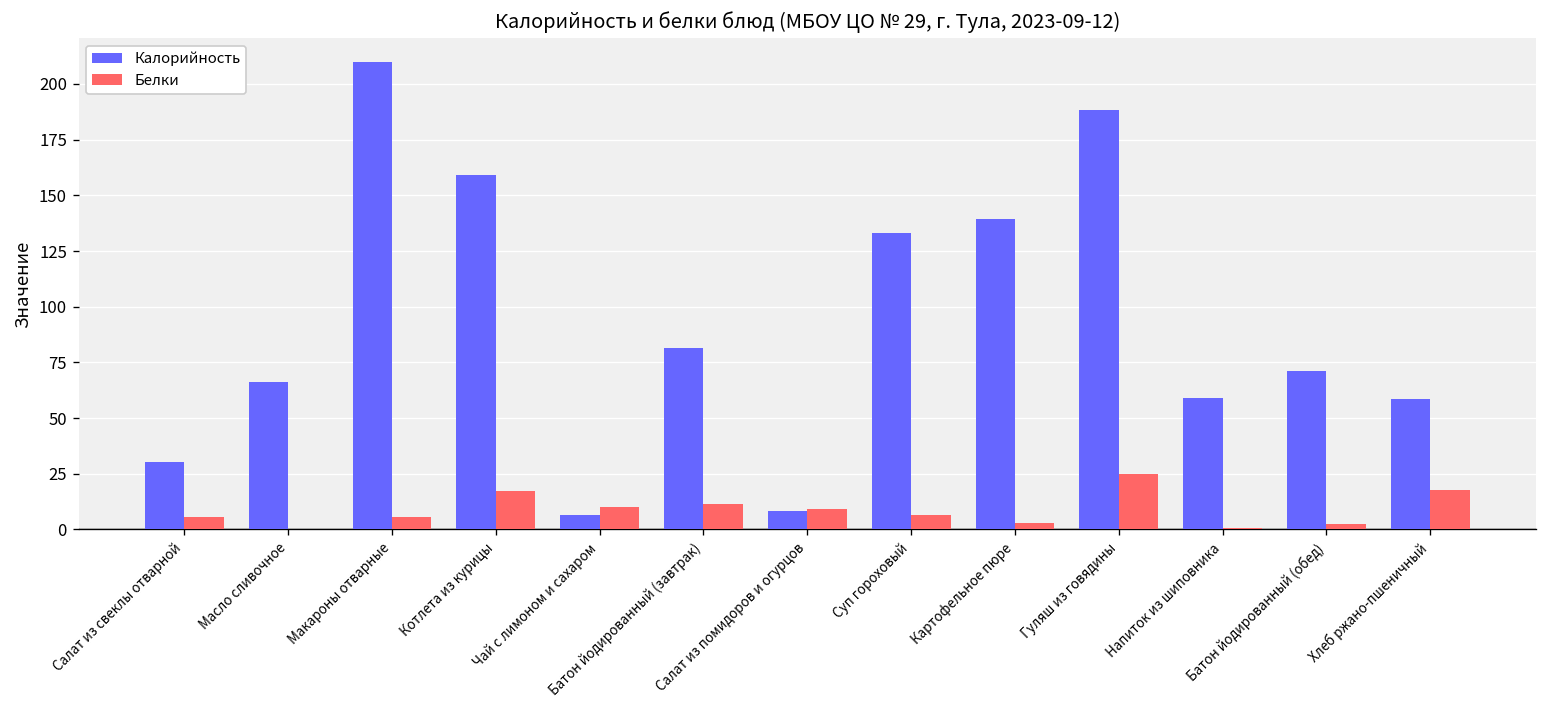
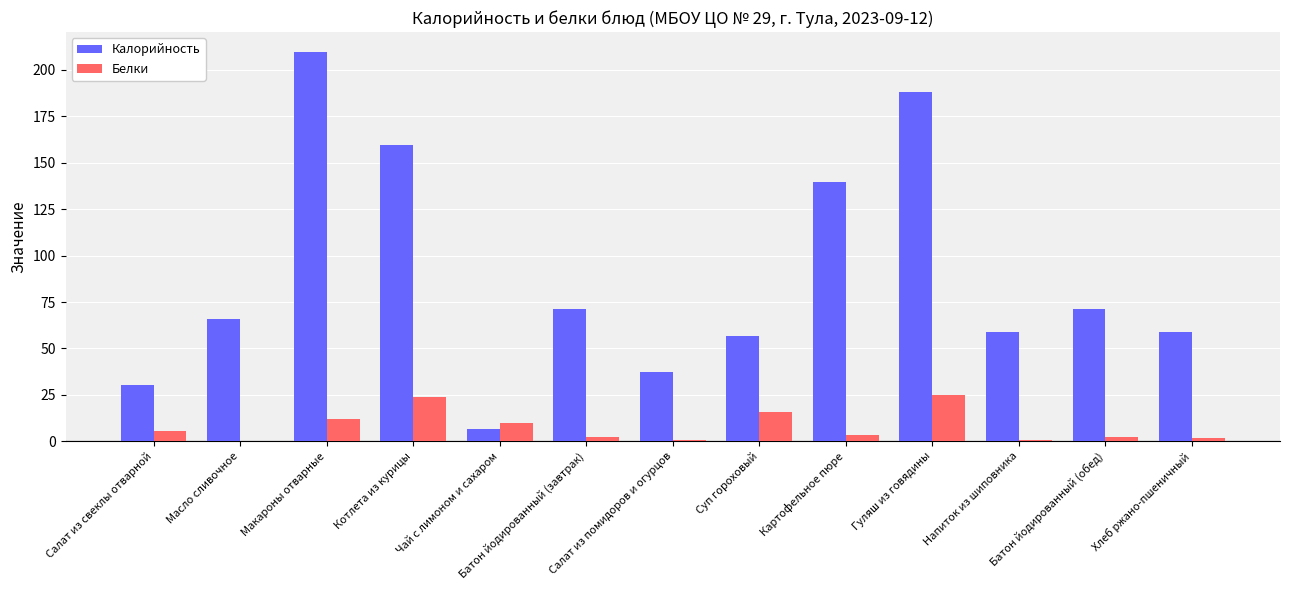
  {
    "Калорийность": {
      "Салат из свеклы отварной": 30,
      "Масло сливочное": 66,
      "Макароны отварные": 210,
      "Котлета из курицы": 159,
      "Чай с лимоном и сахаром": 7,
-     "Батон йодированный (завтрак)": 81,
-     "Салат из помидоров и огурцов": 9,
-     "Суп гороховый": 133,
+     "Батон йодированный (завтрак)": 71,
+     "Салат из помидоров и огурцов": 38,
+     "Суп гороховый": 57,
      "Картофельное пюре": 139,
      "Гуляш из говядины": 188,
      "Напиток из шиповника": 59,
      "Батон йодированный (обед)": 71,
      "Хлеб ржано-пшеничный": 59
    },
    "Белки": {
      "Салат из свеклы отварной": 6,
-     "Макароны отварные": 6,
-     "Котлета из курицы": 17,
+     "Макароны отварные": 12,
+     "Котлета из курицы": 24,
      "Чай с лимоном и сахаром": 10,
-     "Батон йодированный (завтрак)": 11,
-     "Салат из помидоров и огурцов": 9,
-     "Суп гороховый": 7,
+     "Батон йодированный (завтрак)": 2,
+     "Салат из помидоров и огурцов": 1,
+     "Суп гороховый": 16,
      "Картофельное пюре": 3,
      "Гуляш из говядины": 25,
      "Батон йодированный (обед)": 2,
-     "Хлеб ржано-пшеничный": 18
+     "Хлеб ржано-пшеничный": 2
    }
  }
